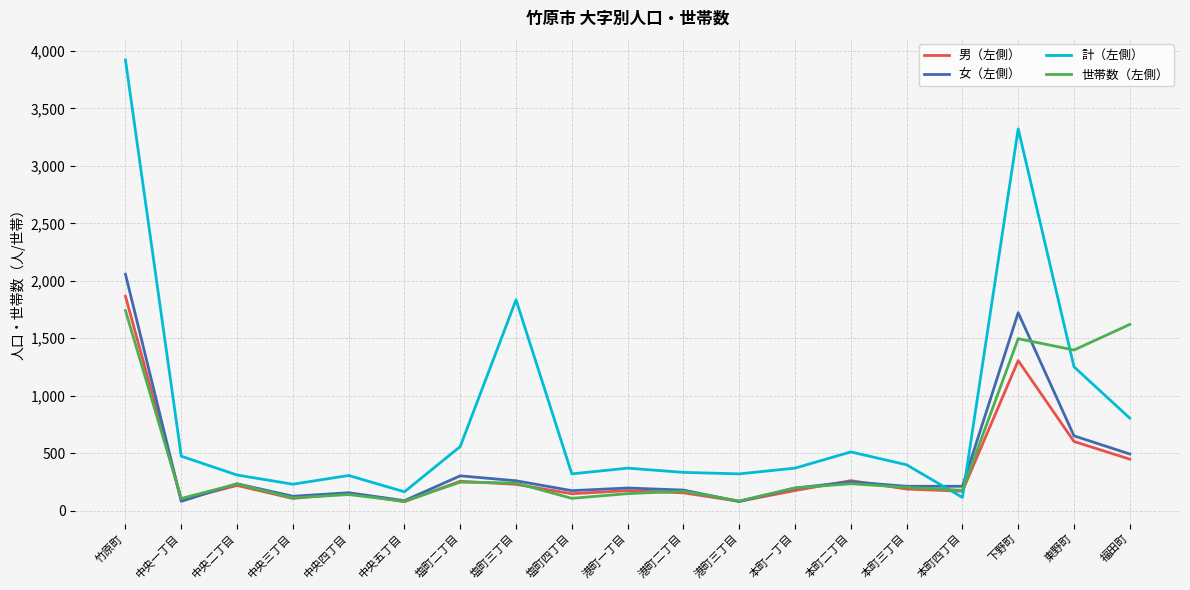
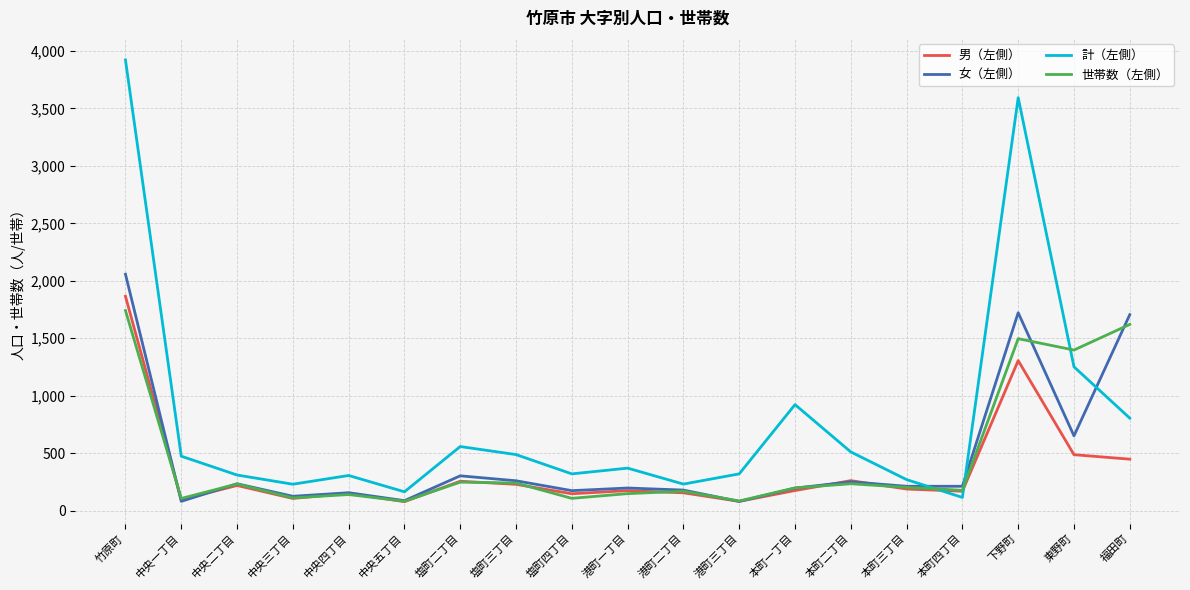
  {
    "男（左側）": {
      "竹原町": "1,870",
      "塩町四丁目": "150",
      "港町一丁目": "170",
      "下野町": "1,310",
-     "東野町": "600",
+     "東野町": "490",
      "福田町": "450"
    },
    "女（左側）": {
      "竹原町": "2,060",
      "塩町二丁目": "300",
      "塩町四丁目": "170",
      "港町一丁目": "200",
      "本町四丁目": "210",
      "下野町": "1,720",
      "東野町": "650",
-     "福田町": "490"
+     "福田町": "1,710"
    },
    "計（左側）": {
      "竹原町": "3,920",
      "中央一丁目": "470",
      "中央二丁目": "310",
      "中央三丁目": "230",
      "中央四丁目": "310",
      "中央五丁目": "160",
      "塩町二丁目": "560",
-     "塩町三丁目": "1,830",
+     "塩町三丁目": "490",
      "塩町四丁目": "320",
      "港町一丁目": "370",
-     "港町二丁目": "330",
+     "港町二丁目": "230",
      "港町三丁目": "320",
-     "本町一丁目": "370",
+     "本町一丁目": "920",
      "本町二丁目": "510",
-     "本町三丁目": "400",
+     "本町三丁目": "270",
      "本町四丁目": "110",
-     "下野町": "3,320",
+     "下野町": "3,590",
      "東野町": "1,250",
      "福田町": "800"
    },
    "世帯数（左側）": {
      "竹原町": "1,740",
      "塩町四丁目": "110",
      "港町一丁目": "150",
      "下野町": "1,500",
      "東野町": "1,400",
      "福田町": "1,620"
    }
  }
